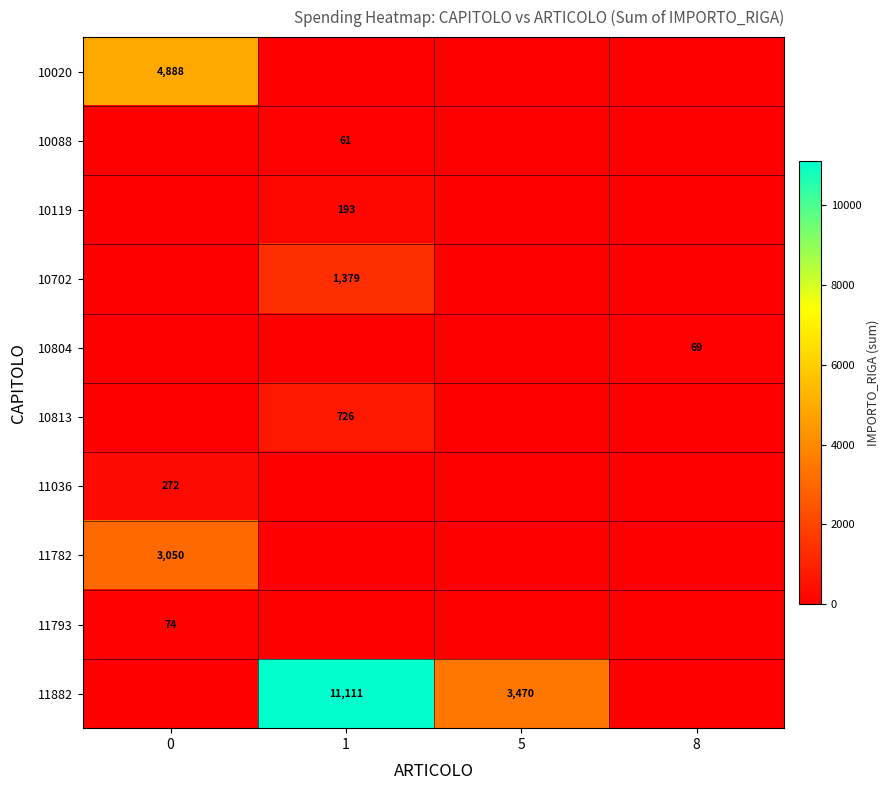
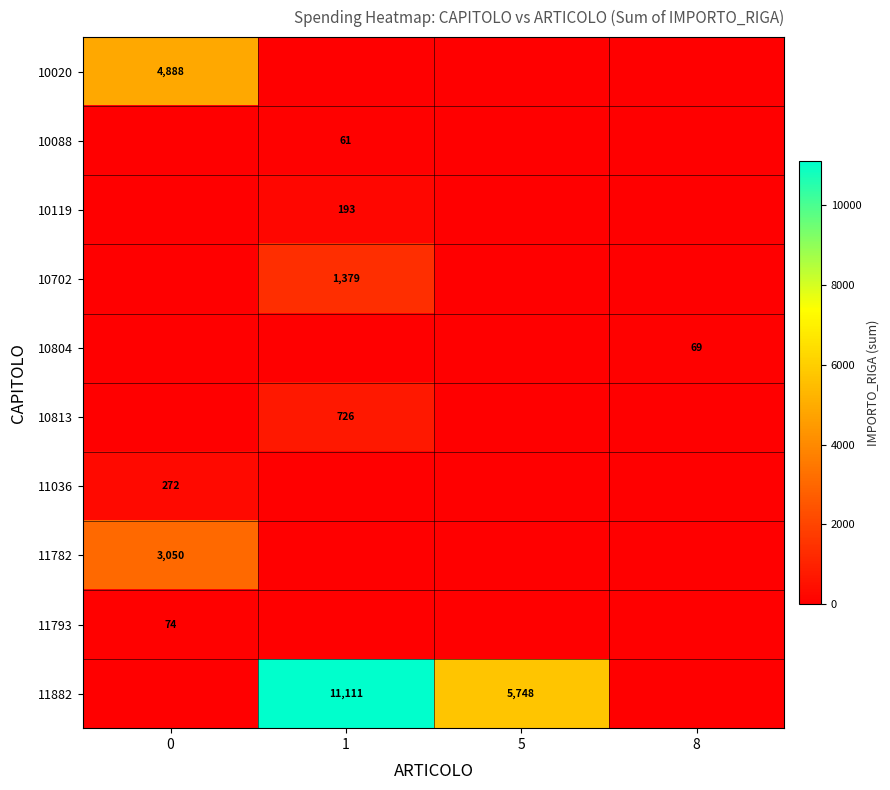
  {
    "10020": {
      "0": "4,888"
    },
    "10088": {
      "1": "61"
    },
    "10119": {
      "1": "193"
    },
    "10702": {
      "1": "1,379"
    },
    "10804": {
      "8": "69"
    },
    "10813": {
      "1": "726"
    },
    "11036": {
      "0": "272"
    },
    "11782": {
      "0": "3,050"
    },
    "11793": {
      "0": "74"
    },
    "11882": {
      "1": "11,111",
-     "5": "3,470"
+     "5": "5,748"
    }
  }
